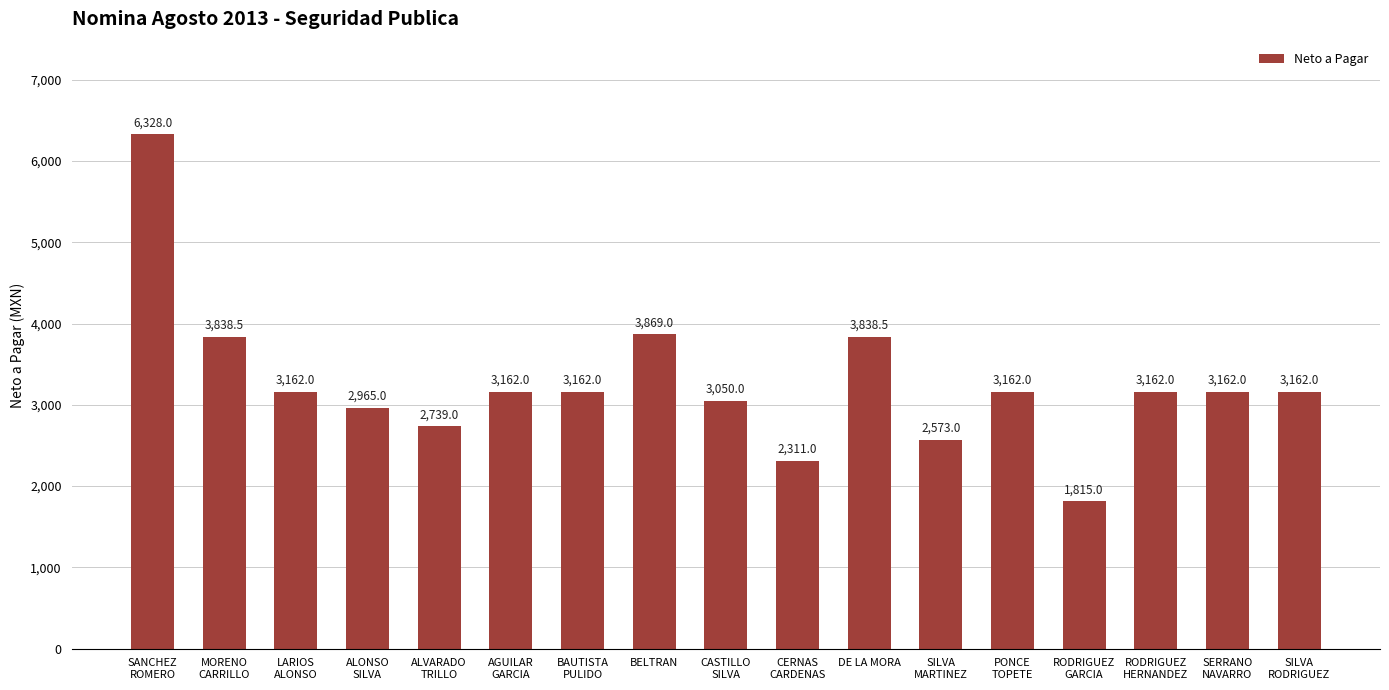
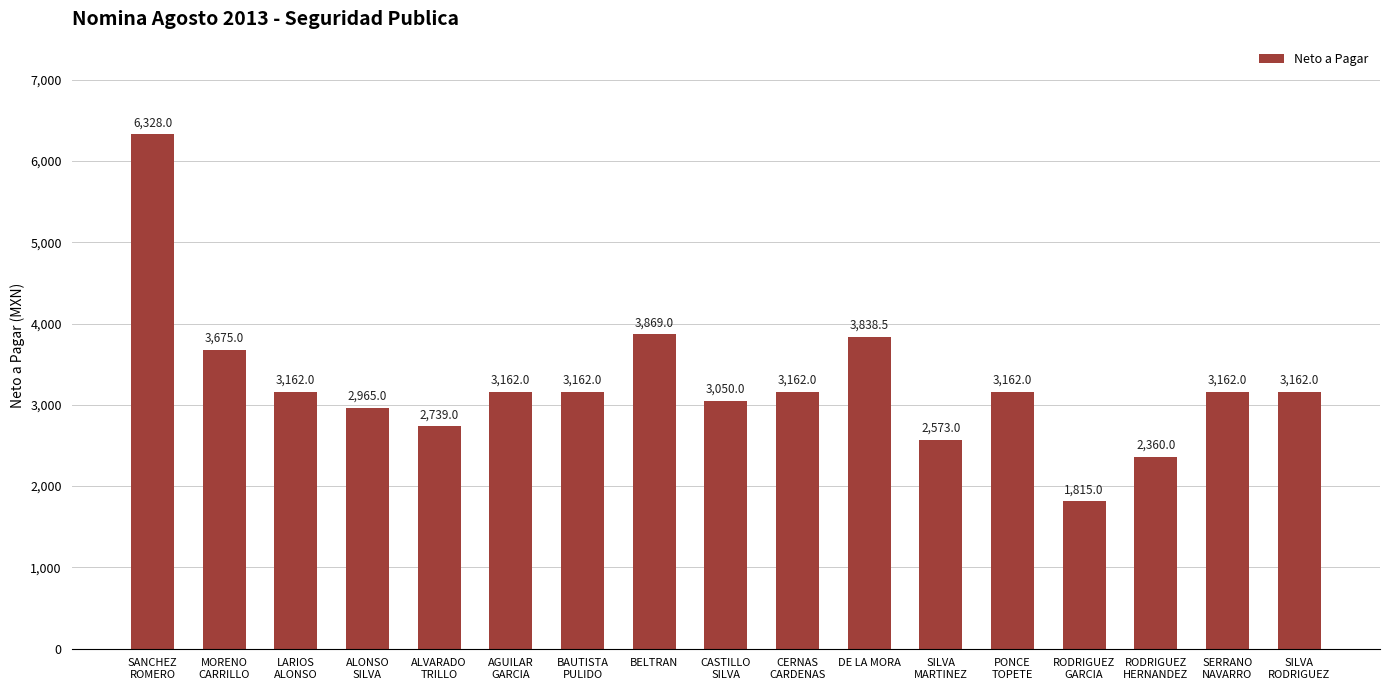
  {
    "SANCHEZ ROMERO": "6,328.0",
-   "MORENO CARRILLO": "3,838.5",
+   "MORENO CARRILLO": "3,675.0",
    "LARIOS ALONSO": "3,162.0",
    "ALONSO SILVA": "2,965.0",
    "ALVARADO TRILLO": "2,739.0",
    "AGUILAR GARCIA": "3,162.0",
    "BAUTISTA PULIDO": "3,162.0",
    "BELTRAN": "3,869.0",
    "CASTILLO SILVA": "3,050.0",
-   "CERNAS CARDENAS": "2,311.0",
+   "CERNAS CARDENAS": "3,162.0",
    "DE LA MORA": "3,838.5",
    "SILVA MARTINEZ": "2,573.0",
    "PONCE TOPETE": "3,162.0",
    "RODRIGUEZ GARCIA": "1,815.0",
-   "RODRIGUEZ HERNANDEZ": "3,162.0",
+   "RODRIGUEZ HERNANDEZ": "2,360.0",
    "SERRANO NAVARRO": "3,162.0",
    "SILVA RODRIGUEZ": "3,162.0"
  }
